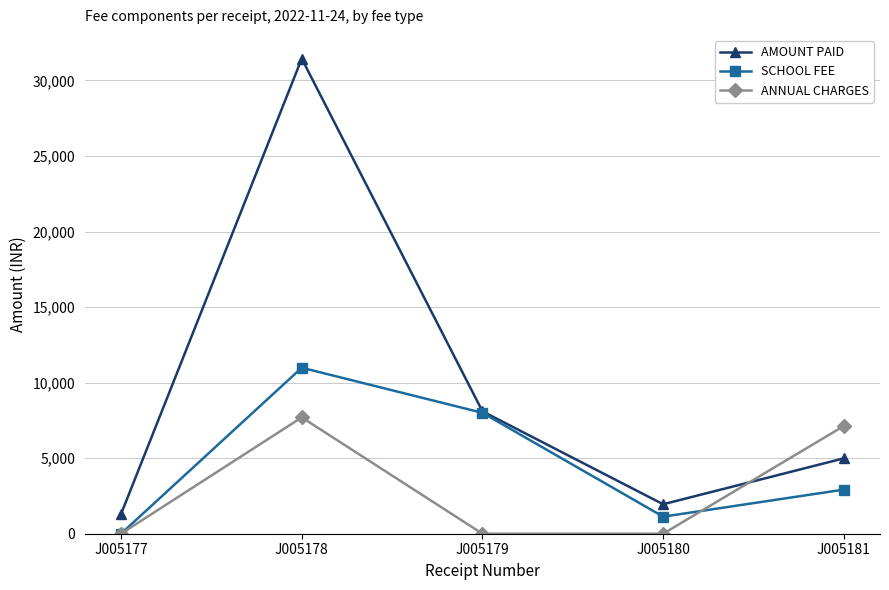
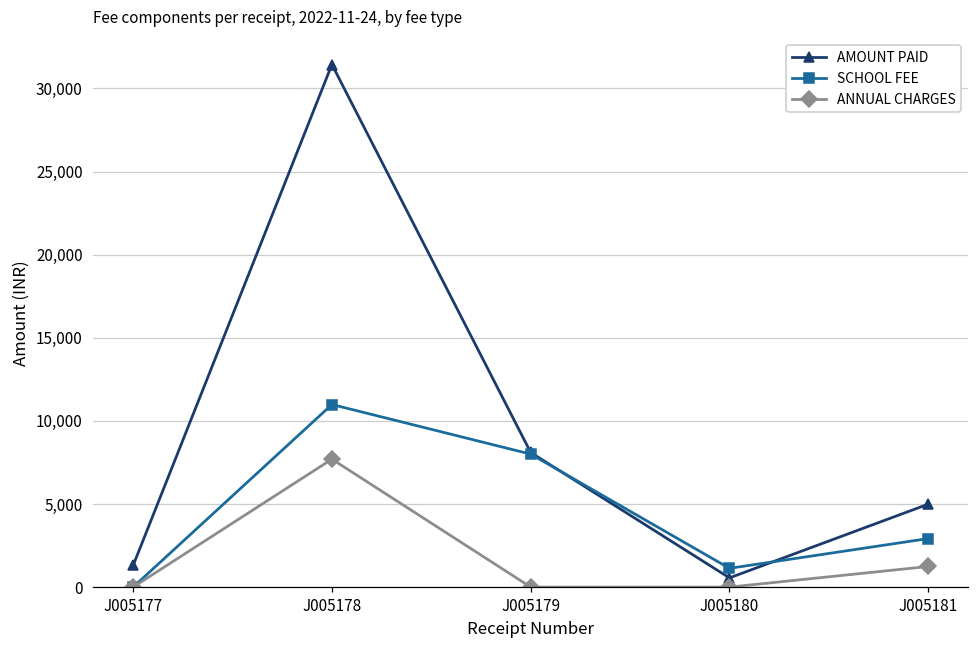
  {
    "AMOUNT PAID": {
      "J005177": "1,300",
      "J005178": "31,400",
-     "J005180": "2,000",
+     "J005180": "600",
      "J005181": "5,000"
    },
    "SCHOOL FEE": {
      "J005178": "11,000",
      "J005180": "1,100",
      "J005181": "2,900"
    },
    "ANNUAL CHARGES": {
      "J005178": "7,700",
      "J005179": "0",
      "J005180": "0",
-     "J005181": "7,100"
+     "J005181": "1,200"
    }
  }
